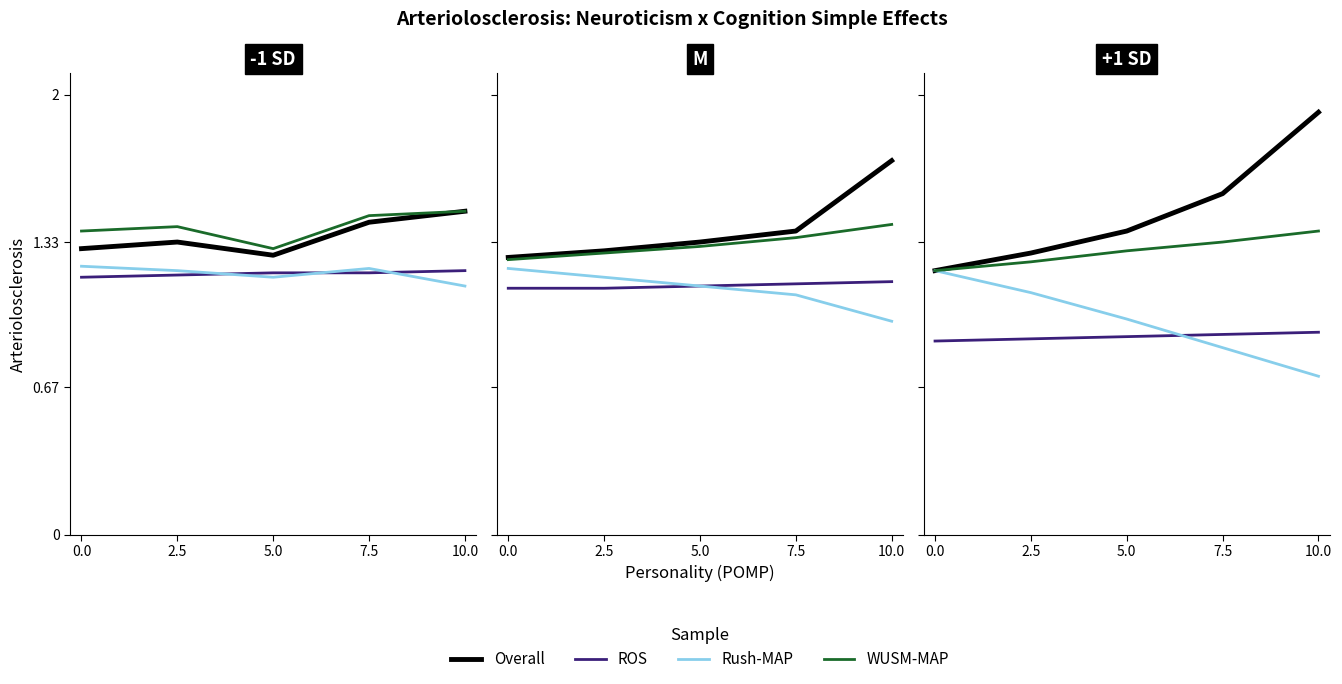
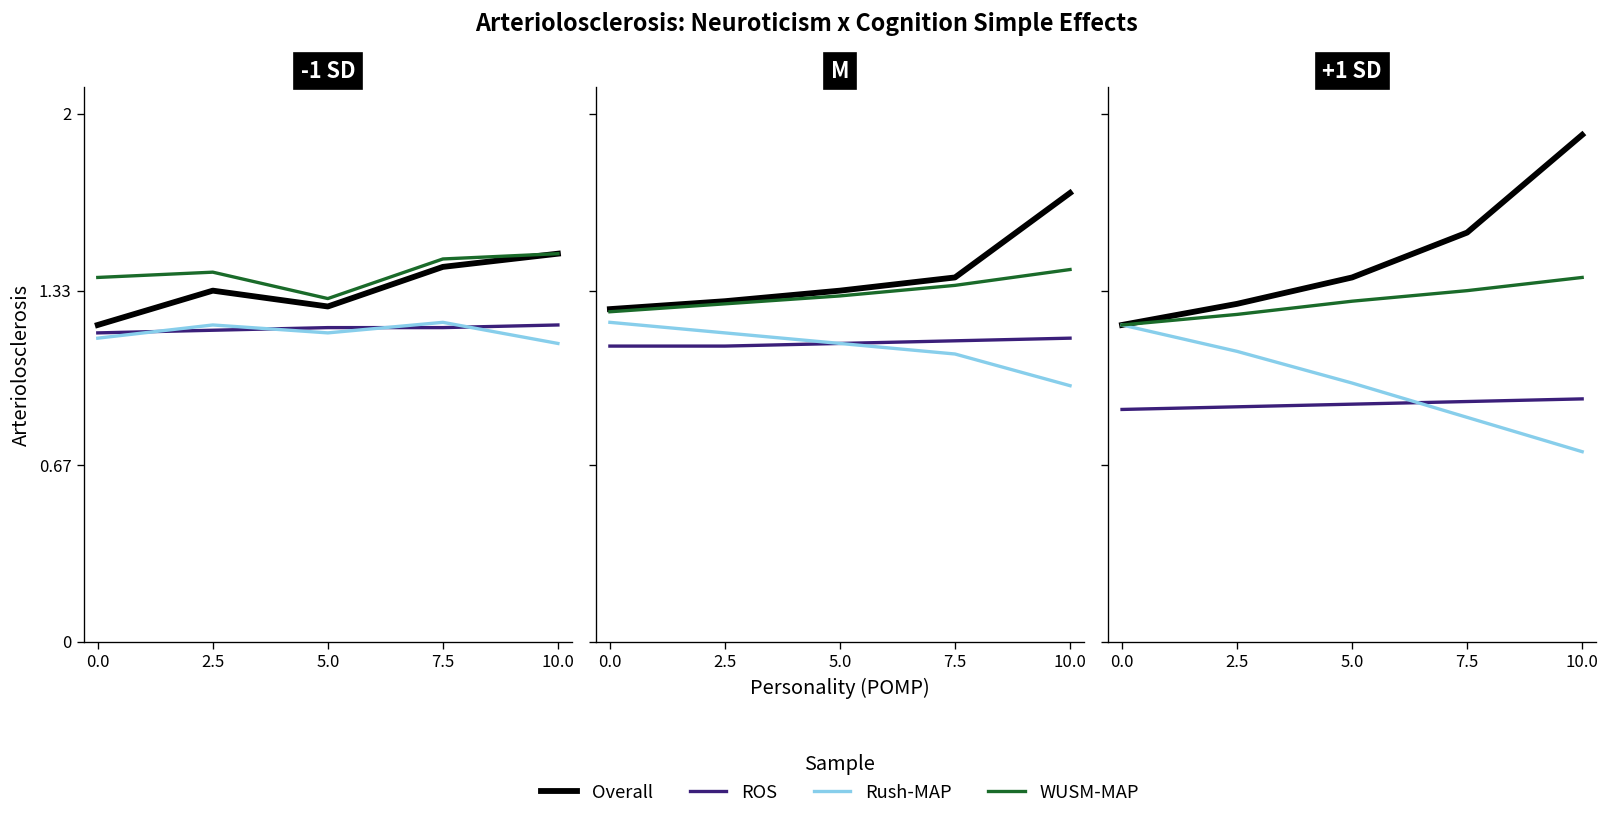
  {
    "-1 SD": {
      "Overall": {
-       "0.0": 1.3,
+       "0.0": 1.2,
        "2.5": 1.33,
        "5.0": 1.27,
        "7.5": 1.42
      },
      "ROS": {
        "0.0": 1.17,
        "2.5": 1.18,
        "5.0": 1.19,
        "7.5": 1.19,
        "10.0": 1.20
      },
      "Rush-MAP": {
-       "0.0": 1.22,
+       "0.0": 1.15,
        "2.5": 1.20,
        "5.0": 1.17,
        "7.5": 1.21,
        "10.0": 1.13
      },
      "WUSM-MAP": {
        "0.0": 1.38,
        "2.5": 1.40,
        "5.0": 1.30,
        "7.5": 1.45
      }
    }
  }
